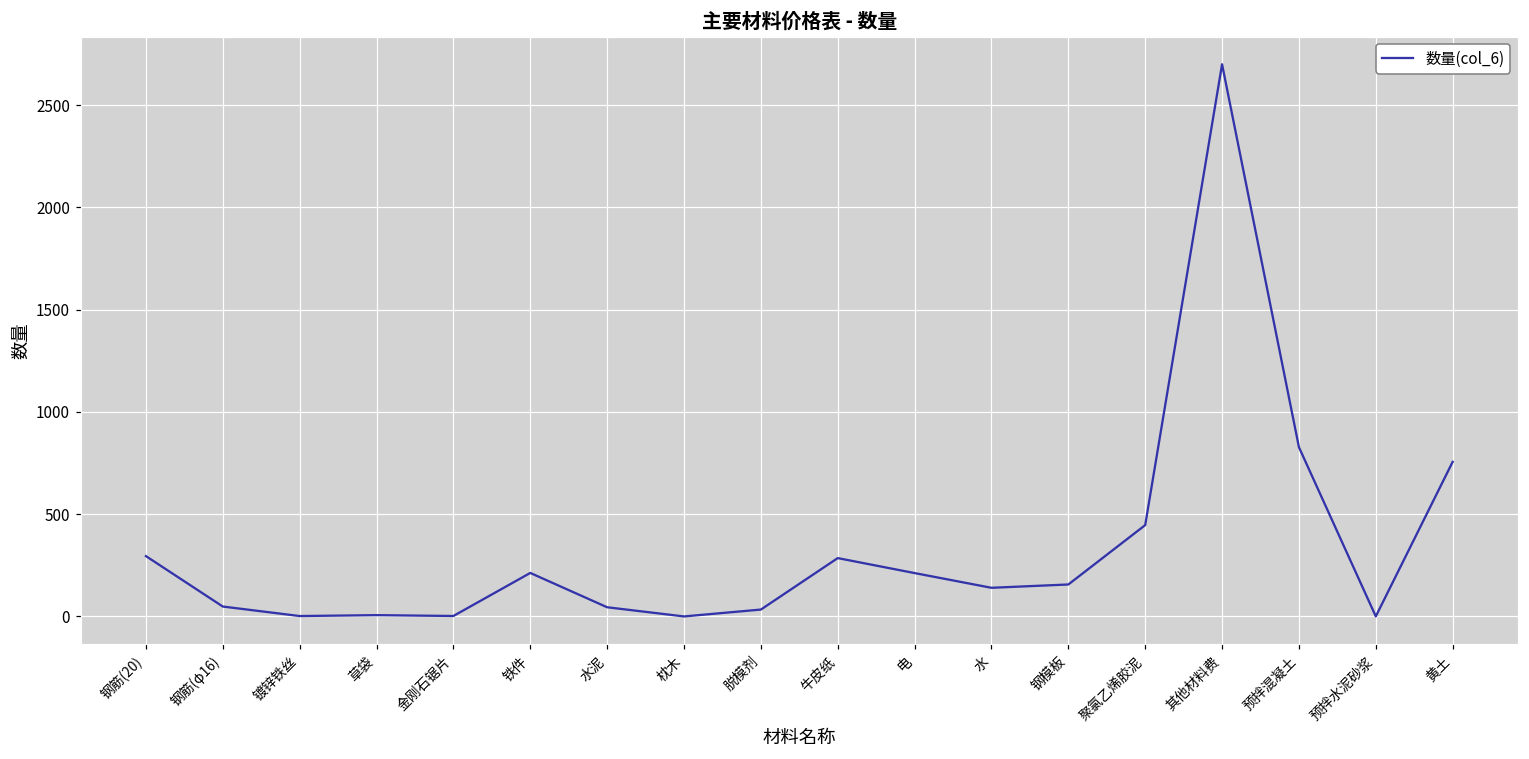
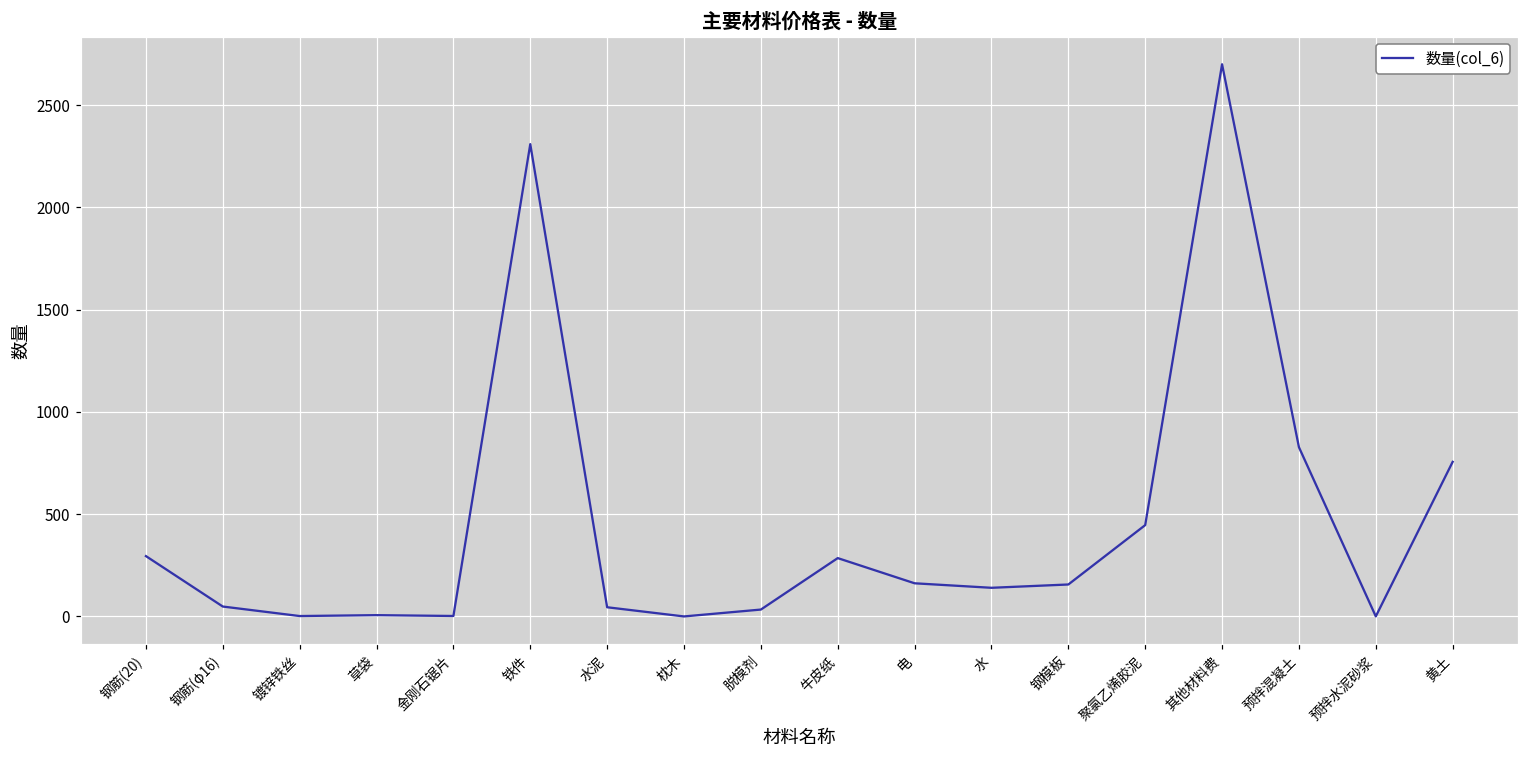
  {
    "钢筋(20)": 300,
    "钢筋(φ16)": 50,
    "镀锌铁丝": 0,
    "草袋": 10,
    "金刚石锯片": 0,
-   "铁件": 210,
+   "铁件": 2310,
    "水泥": 40,
    "枕木": 0,
    "脱模剂": 30,
    "牛皮纸": 290,
-   "电": 210,
+   "电": 160,
    "水": 140,
    "钢模板": 160,
    "聚氯乙烯胶泥": 450,
    "其他材料费": 2700,
    "预拌混凝土": 830,
    "预拌水泥砂浆": 0,
    "黄土": 760
  }
